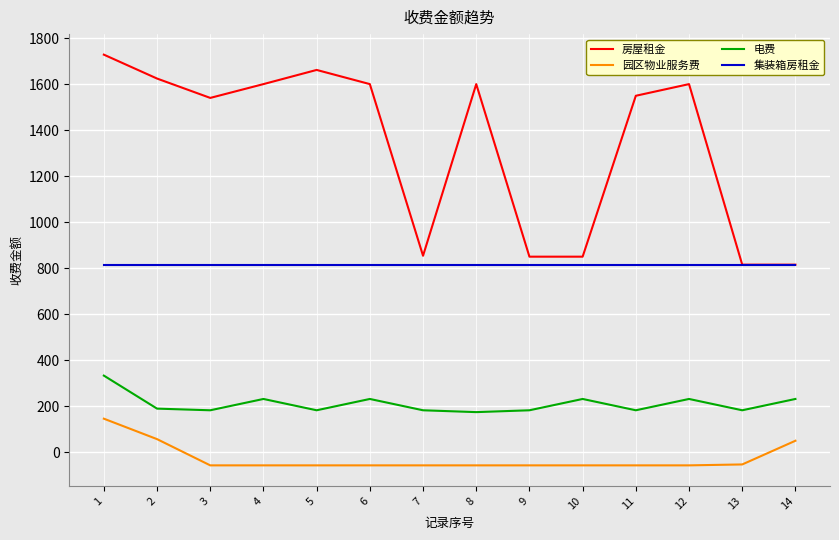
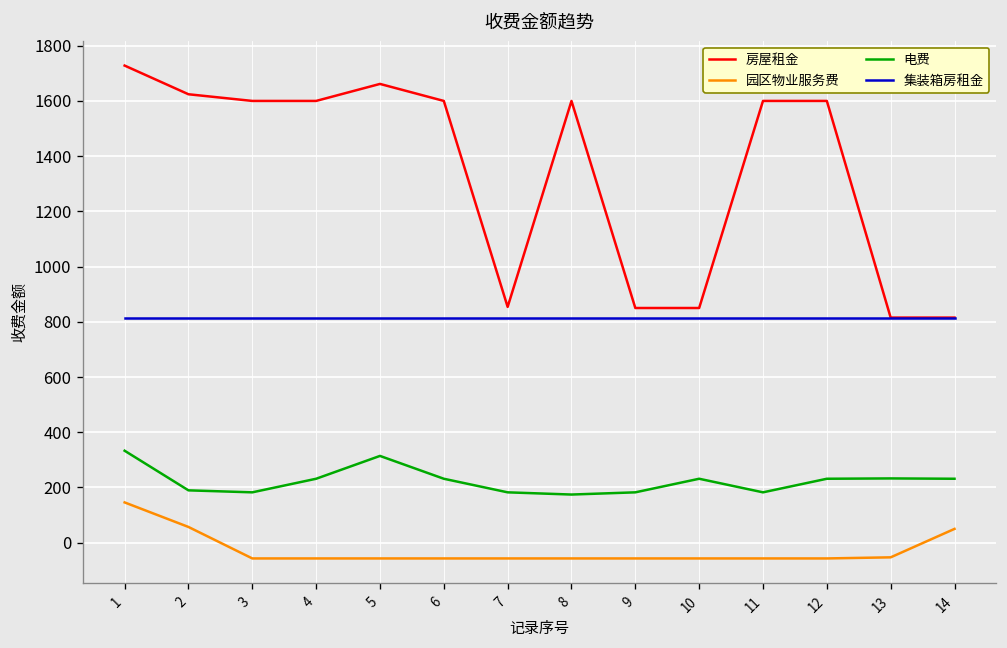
  {
    "房屋租金": {
      "1": 1730,
      "2": 1620,
-     "3": 1540,
+     "3": 1600,
      "4": 1600,
      "5": 1660,
      "6": 1600,
      "7": 850,
      "8": 1600,
      "9": 850,
      "10": 850,
-     "11": 1550,
+     "11": 1600,
      "12": 1600
    },
    "园区物业服务费": {
      "1": 150,
      "2": 60,
      "3": -60,
      "4": -60,
      "5": -60,
      "6": -60,
      "7": -60,
      "8": -60,
      "9": -60,
      "10": -60,
      "11": -60,
      "12": -60,
      "13": -50,
      "14": 50
    },
    "电费": {
      "1": 330,
      "2": 190,
      "3": 180,
      "4": 230,
-     "5": 180,
+     "5": 310,
      "6": 230,
      "7": 180,
      "8": 170,
      "9": 180,
      "10": 230,
      "11": 180,
      "12": 230,
-     "13": 180,
+     "13": 230,
      "14": 230
    },
    "集装箱房租金": {
      "1": 820,
      "2": 820,
      "3": 820,
      "4": 820,
      "5": 820,
      "6": 820,
      "7": 820,
      "8": 820,
      "9": 820,
      "10": 820,
      "11": 820,
      "12": 820
    }
  }
